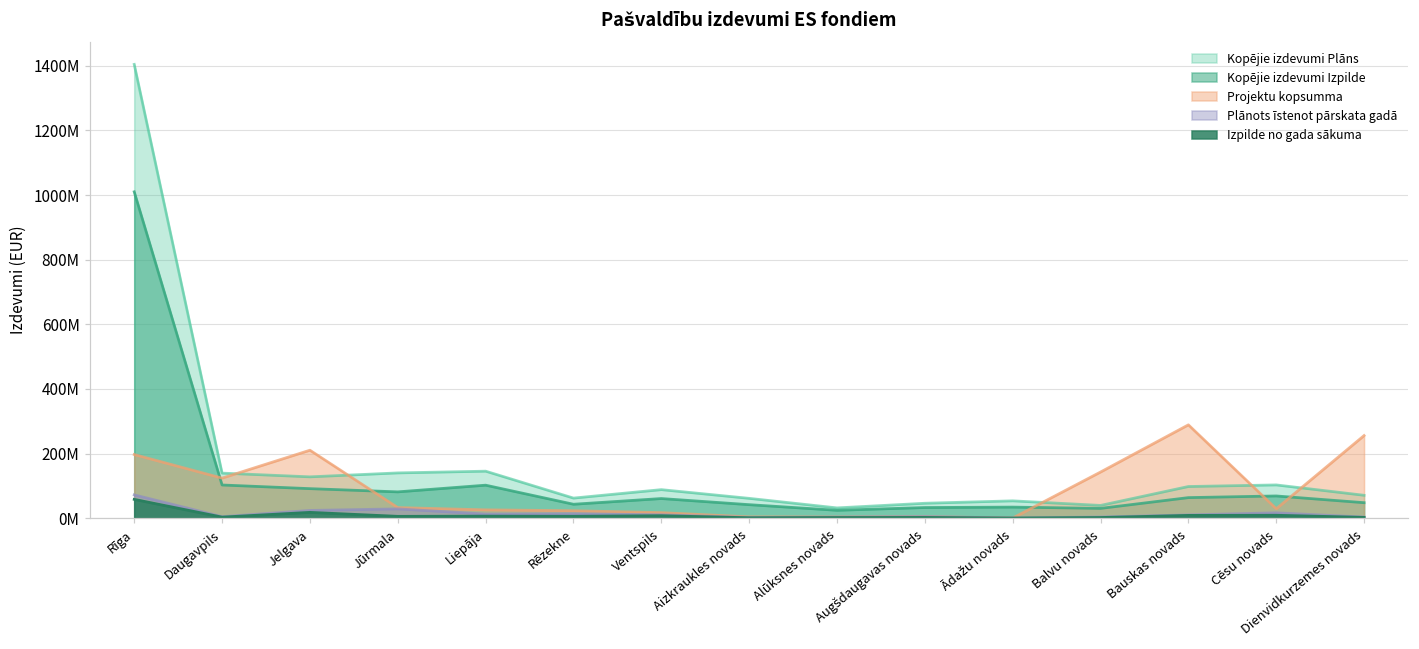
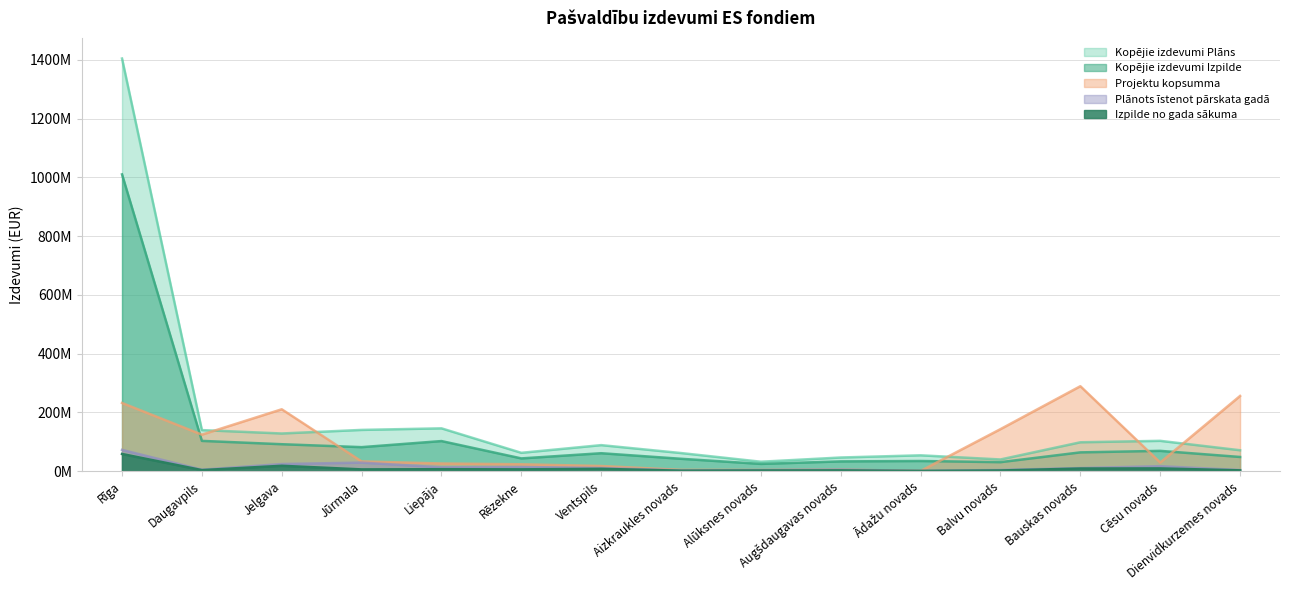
  {
    "Projektu kopsumma": {
-     "Rīga": 200000000,
+     "Rīga": 230000000,
      "Daugavpils": 120000000,
      "Jelgava": 210000000,
      "Liepāja": 30000000,
      "Rēzekne": 20000000,
      "Balvu novads": 140000000,
      "Bauskas novads": 290000000,
      "Cēsu novads": 30000000,
      "Dienvidkurzemes novads": 260000000
    }
  }
